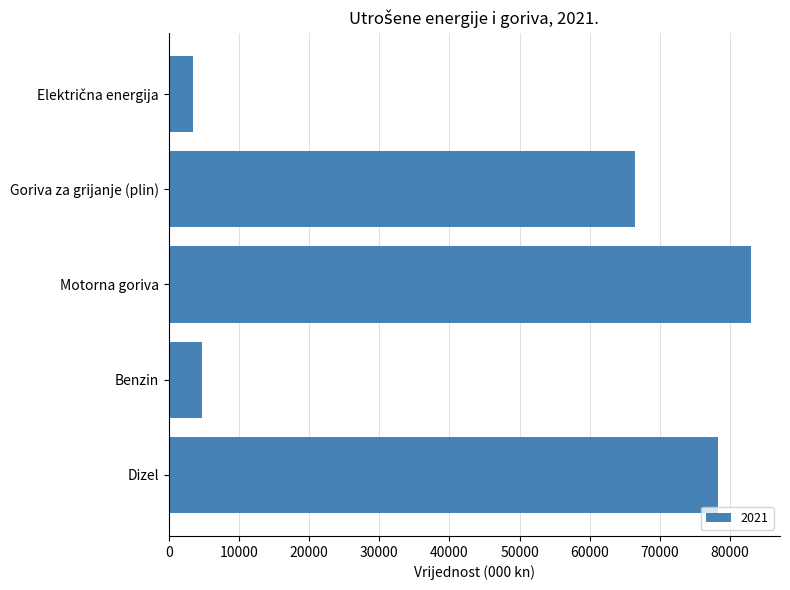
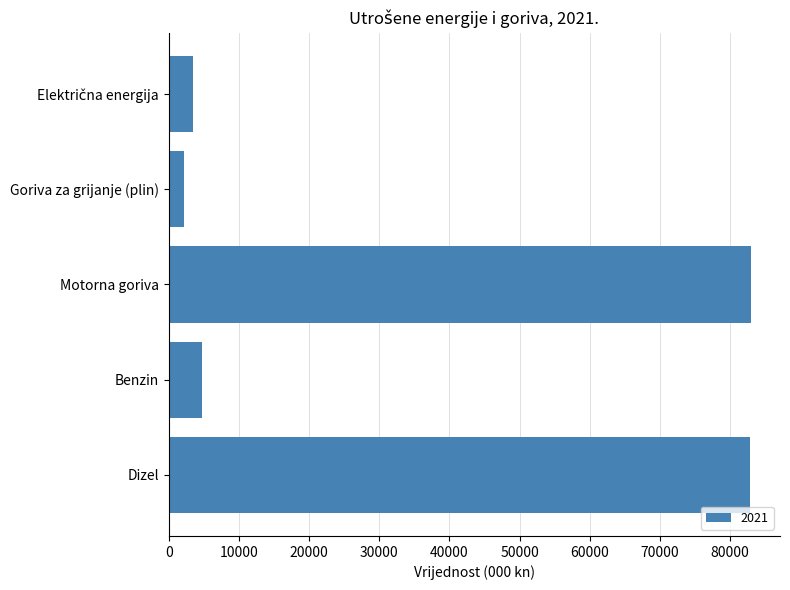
  {
    "Električna energija": 3000,
-   "Goriva za grijanje (plin)": 66000,
+   "Goriva za grijanje (plin)": 2000,
    "Motorna goriva": 83000,
    "Benzin": 5000,
-   "Dizel": 78000
+   "Dizel": 83000
  }
